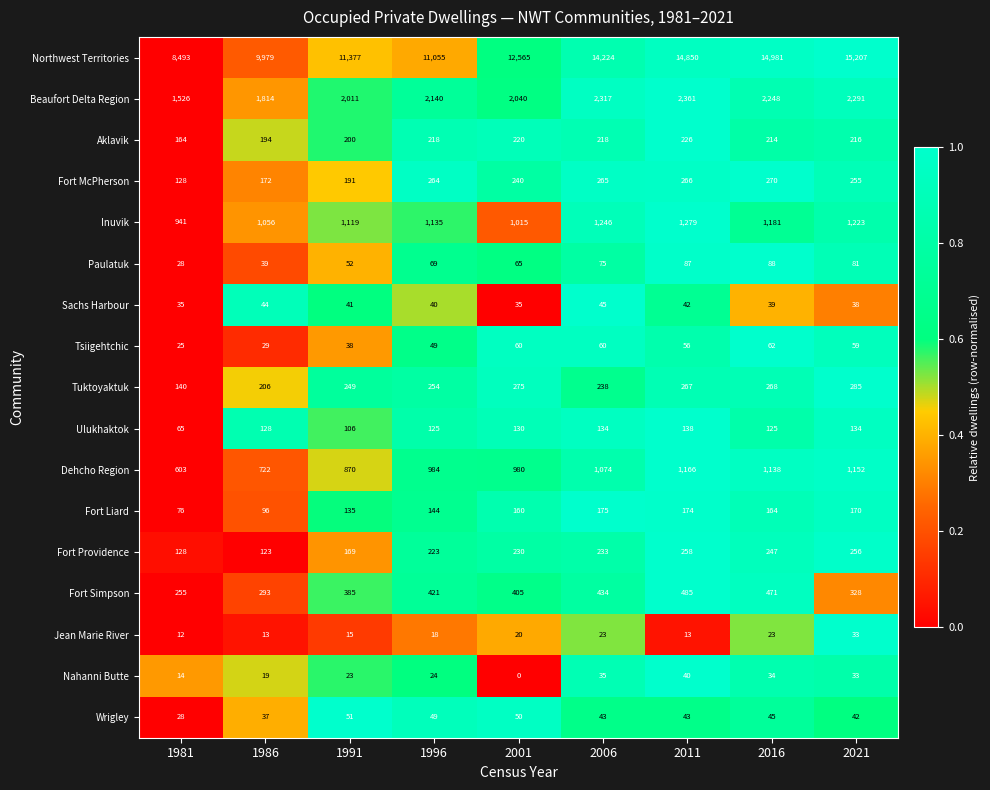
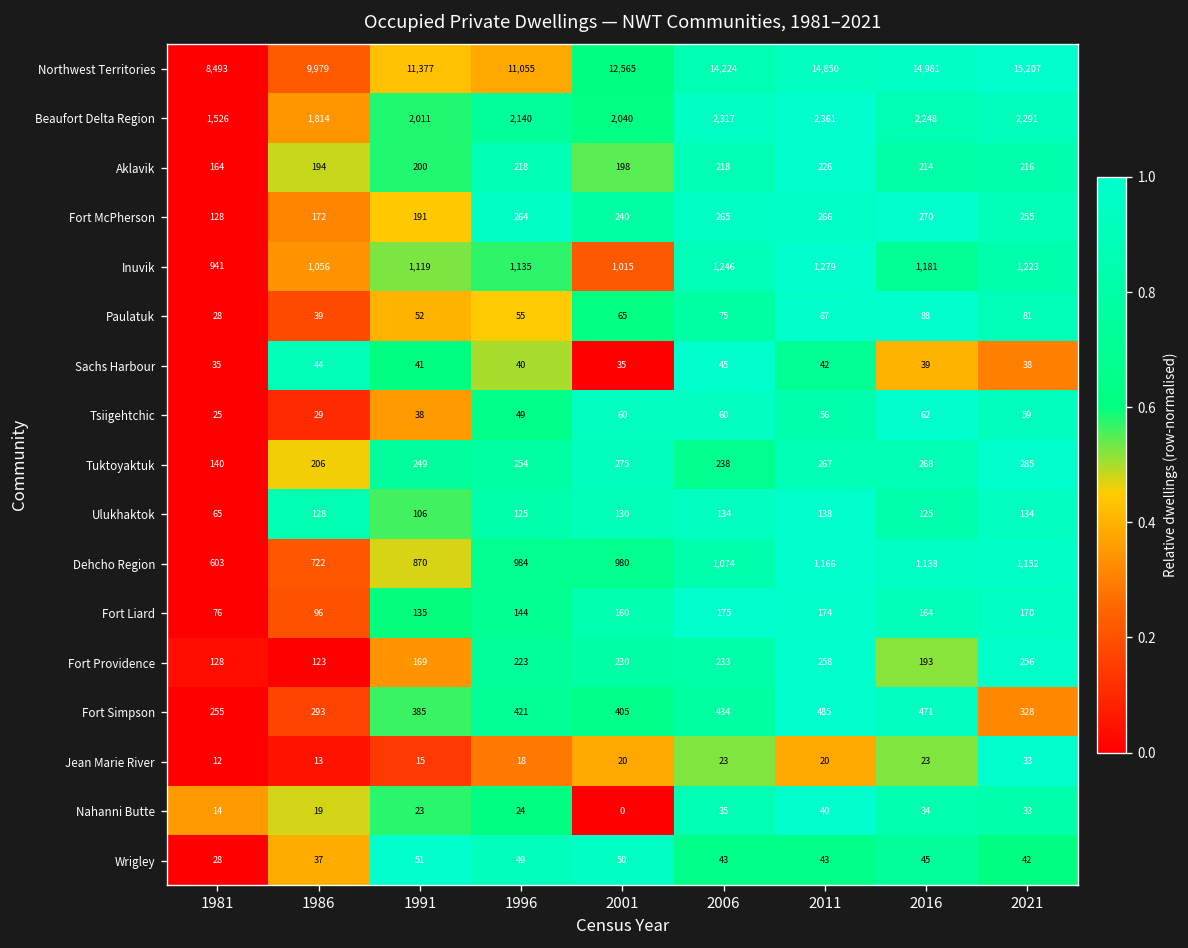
  {
    "Northwest Territories": {
      "1981": "8,493",
      "1986": "9,979",
      "1991": "11,377",
      "1996": "11,055",
      "2001": "12,565",
      "2006": "14,224",
      "2011": "14,850",
      "2016": "14,981",
      "2021": "15,207"
    },
    "Beaufort Delta Region": {
      "1981": "1,526",
      "1986": "1,814",
      "1991": "2,011",
      "1996": "2,140",
      "2001": "2,040",
      "2006": "2,317",
      "2011": "2,361",
      "2016": "2,248",
      "2021": "2,291"
    },
    "Aklavik": {
      "1981": "164",
      "1986": "194",
      "1991": "200",
      "1996": "218",
-     "2001": "220",
+     "2001": "198",
      "2006": "218",
      "2011": "226",
      "2016": "214",
      "2021": "216"
    },
    "Fort McPherson": {
      "1981": "128",
      "1986": "172",
      "1991": "191",
      "1996": "264",
      "2001": "240",
      "2006": "265",
      "2011": "266",
      "2016": "270",
      "2021": "255"
    },
    "Inuvik": {
      "1981": "941",
      "1986": "1,056",
      "1991": "1,119",
      "1996": "1,135",
      "2001": "1,015",
      "2006": "1,246",
      "2011": "1,279",
      "2016": "1,181",
      "2021": "1,223"
    },
    "Paulatuk": {
      "1981": "28",
      "1986": "39",
      "1991": "52",
-     "1996": "69",
+     "1996": "55",
      "2001": "65",
      "2006": "75",
      "2011": "87",
      "2016": "88",
      "2021": "81"
    },
    "Sachs Harbour": {
      "1981": "35",
      "1986": "44",
      "1991": "41",
      "1996": "40",
      "2001": "35",
      "2006": "45",
      "2011": "42",
      "2016": "39",
      "2021": "38"
    },
    "Tsiigehtchic": {
      "1981": "25",
      "1986": "29",
      "1991": "38",
      "1996": "49",
      "2001": "60",
      "2006": "60",
      "2011": "56",
      "2016": "62",
      "2021": "59"
    },
    "Tuktoyaktuk": {
      "1981": "140",
      "1986": "206",
      "1991": "249",
      "1996": "254",
      "2001": "275",
      "2006": "238",
      "2011": "267",
      "2016": "268",
      "2021": "285"
    },
    "Ulukhaktok": {
      "1981": "65",
      "1986": "128",
      "1991": "106",
      "1996": "125",
      "2001": "130",
      "2006": "134",
      "2011": "138",
      "2016": "125",
      "2021": "134"
    },
    "Dehcho Region": {
      "1981": "603",
      "1986": "722",
      "1991": "870",
      "1996": "984",
      "2001": "980",
      "2006": "1,074",
      "2011": "1,166",
      "2016": "1,138",
      "2021": "1,152"
    },
    "Fort Liard": {
      "1981": "76",
      "1986": "96",
      "1991": "135",
      "1996": "144",
      "2001": "160",
      "2006": "175",
      "2011": "174",
      "2016": "164",
      "2021": "170"
    },
    "Fort Providence": {
      "1981": "128",
      "1986": "123",
      "1991": "169",
      "1996": "223",
      "2001": "230",
      "2006": "233",
      "2011": "258",
-     "2016": "247",
+     "2016": "193",
      "2021": "256"
    },
    "Fort Simpson": {
      "1981": "255",
      "1986": "293",
      "1991": "385",
      "1996": "421",
      "2001": "405",
      "2006": "434",
      "2011": "485",
      "2016": "471",
      "2021": "328"
    },
    "Jean Marie River": {
      "1981": "12",
      "1986": "13",
      "1991": "15",
      "1996": "18",
      "2001": "20",
      "2006": "23",
-     "2011": "13",
+     "2011": "20",
      "2016": "23",
      "2021": "33"
    },
    "Nahanni Butte": {
      "1981": "14",
      "1986": "19",
      "1991": "23",
      "1996": "24",
      "2001": "0",
      "2006": "35",
      "2011": "40",
      "2016": "34",
      "2021": "33"
    },
    "Wrigley": {
      "1981": "28",
      "1986": "37",
      "1991": "51",
      "1996": "49",
      "2001": "50",
      "2006": "43",
      "2011": "43",
      "2016": "45",
      "2021": "42"
    }
  }
